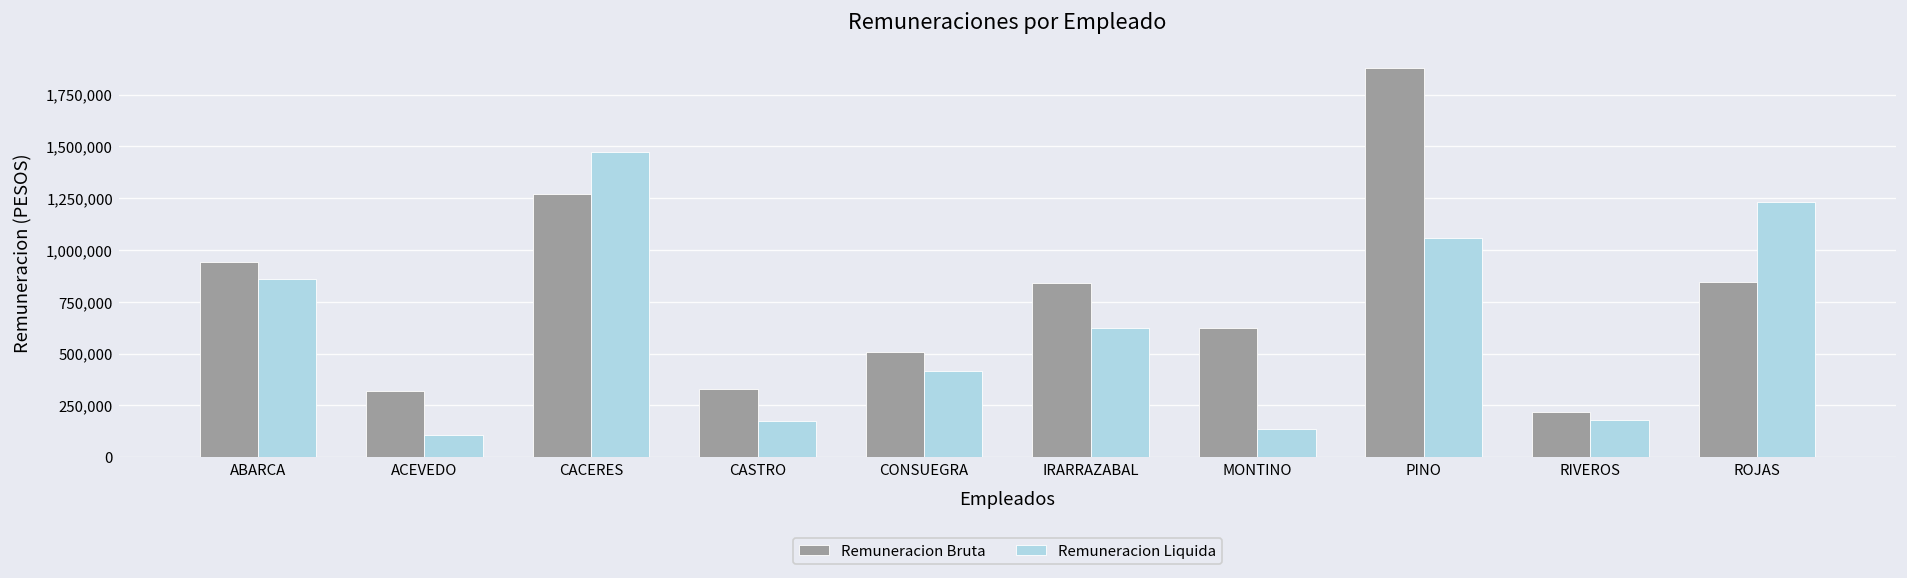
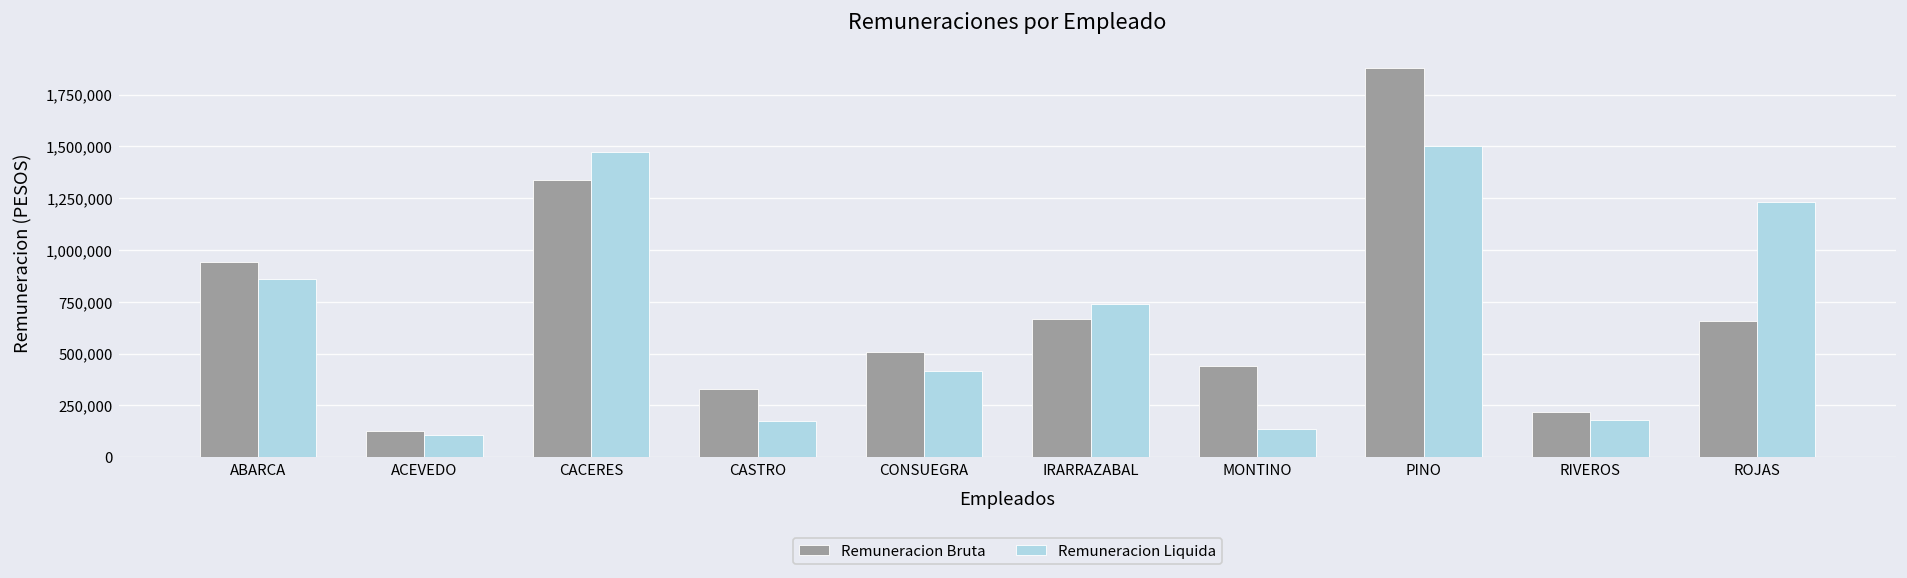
  {
    "Remuneracion Bruta": {
      "ABARCA": "940,000",
-     "ACEVEDO": "320,000",
-     "CACERES": "1,270,000",
+     "ACEVEDO": "130,000",
+     "CACERES": "1,340,000",
      "CASTRO": "330,000",
      "CONSUEGRA": "510,000",
-     "IRARRAZABAL": "840,000",
-     "MONTINO": "620,000",
+     "IRARRAZABAL": "670,000",
+     "MONTINO": "440,000",
      "PINO": "1,880,000",
      "RIVEROS": "220,000",
-     "ROJAS": "840,000"
+     "ROJAS": "660,000"
    },
    "Remuneracion Liquida": {
      "ABARCA": "860,000",
      "ACEVEDO": "110,000",
      "CACERES": "1,470,000",
      "CASTRO": "170,000",
      "CONSUEGRA": "420,000",
-     "IRARRAZABAL": "620,000",
+     "IRARRAZABAL": "740,000",
      "MONTINO": "140,000",
-     "PINO": "1,060,000",
+     "PINO": "1,500,000",
      "RIVEROS": "180,000",
      "ROJAS": "1,230,000"
    }
  }
